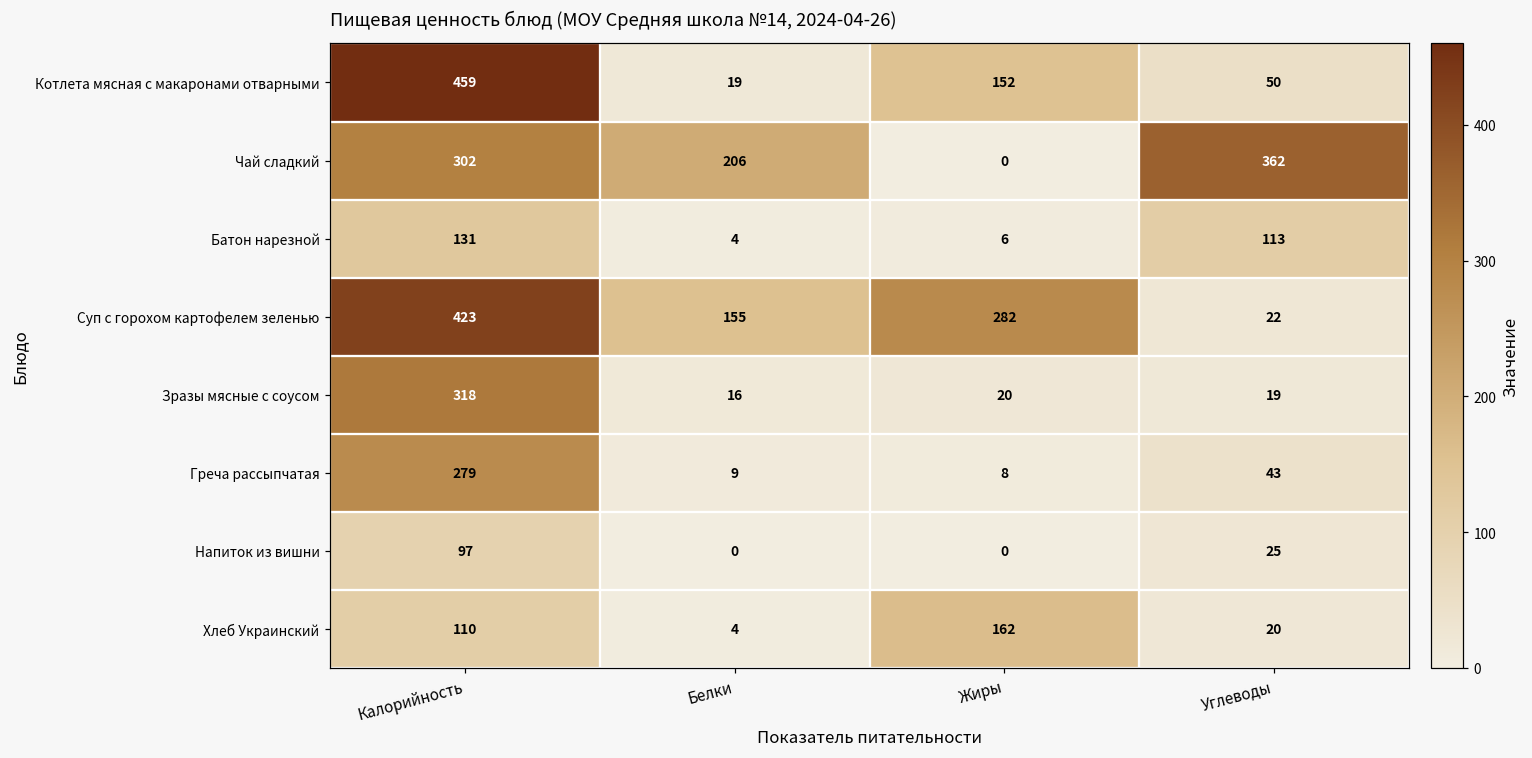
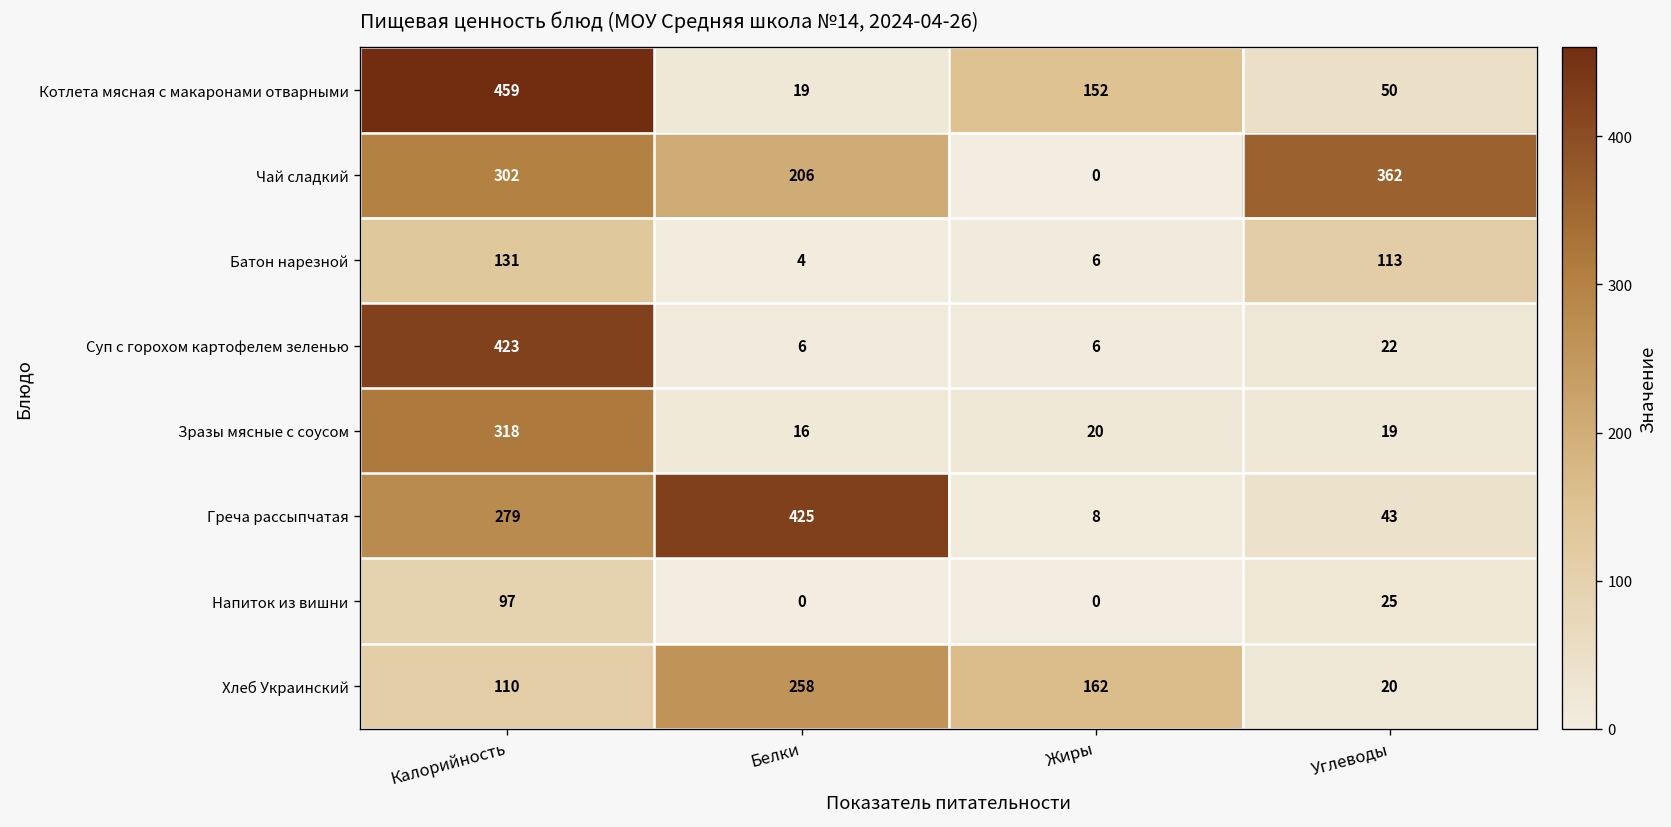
  {
    "Котлета мясная с макаронами отварными": {
      "Калорийность": 459,
      "Белки": 19,
      "Жиры": 152,
      "Углеводы": 50
    },
    "Чай сладкий": {
      "Калорийность": 302,
      "Белки": 206,
      "Жиры": 0,
      "Углеводы": 362
    },
    "Батон нарезной": {
      "Калорийность": 131,
      "Белки": 4,
      "Жиры": 6,
      "Углеводы": 113
    },
    "Суп с горохом картофелем зеленью": {
      "Калорийность": 423,
-     "Белки": 155,
-     "Жиры": 282,
+     "Белки": 6,
+     "Жиры": 6,
      "Углеводы": 22
    },
    "Зразы мясные с соусом": {
      "Калорийность": 318,
      "Белки": 16,
      "Жиры": 20,
      "Углеводы": 19
    },
    "Греча рассыпчатая": {
      "Калорийность": 279,
-     "Белки": 9,
+     "Белки": 425,
      "Жиры": 8,
      "Углеводы": 43
    },
    "Напиток из вишни": {
      "Калорийность": 97,
      "Белки": 0,
      "Жиры": 0,
      "Углеводы": 25
    },
    "Хлеб Украинский": {
      "Калорийность": 110,
-     "Белки": 4,
+     "Белки": 258,
      "Жиры": 162,
      "Углеводы": 20
    }
  }
